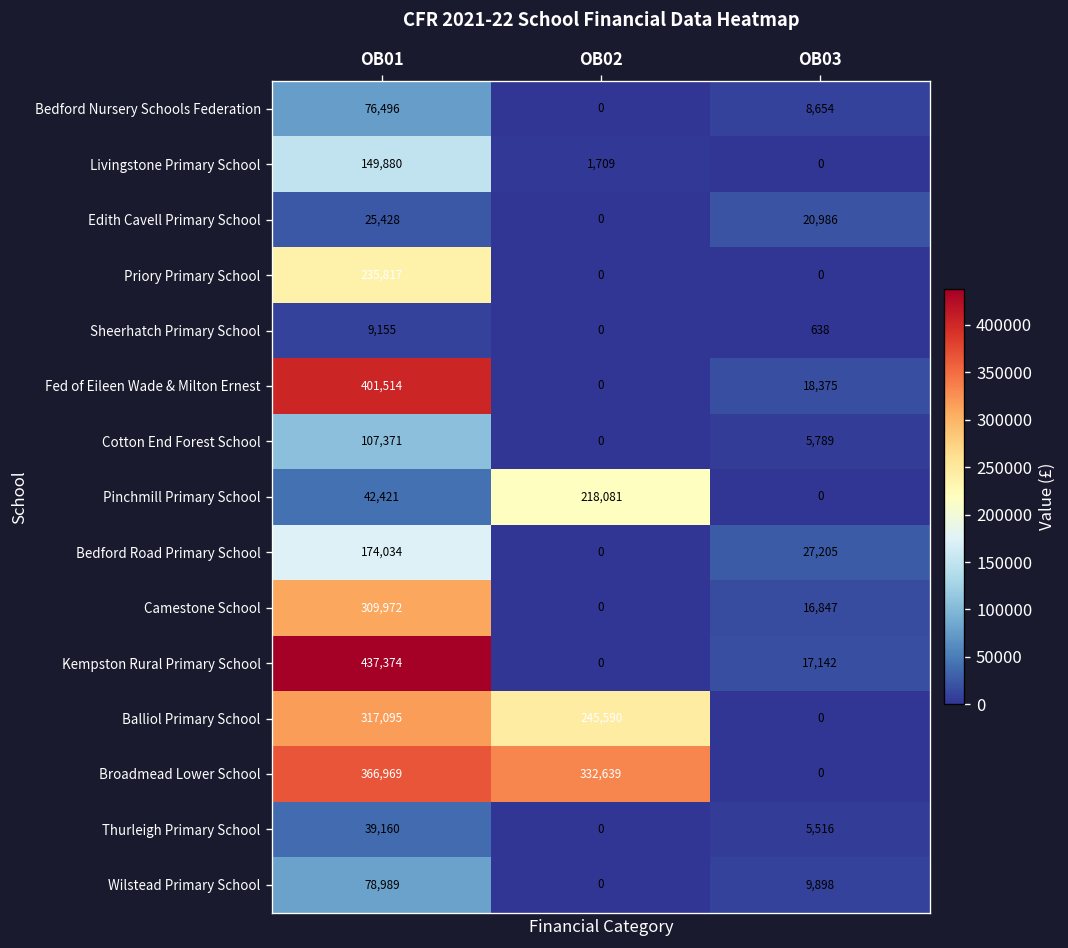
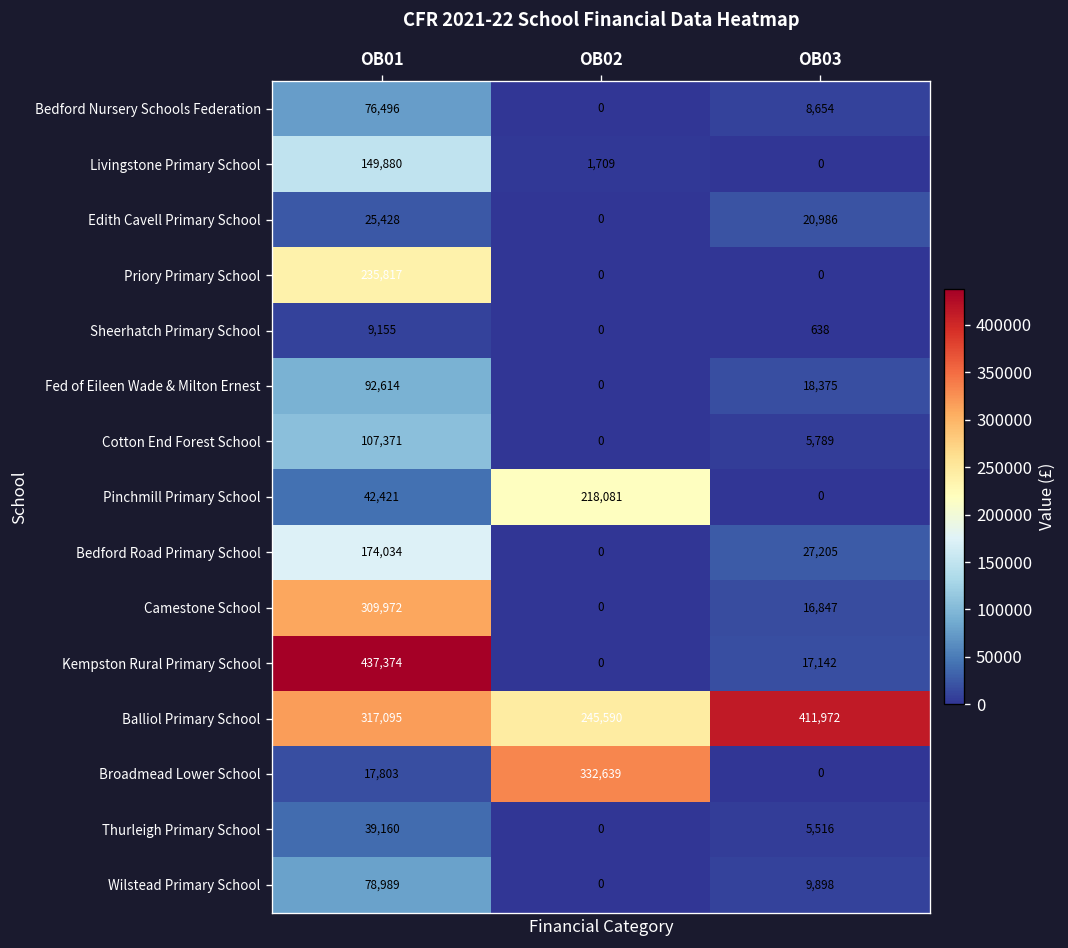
  {
    "Bedford Nursery Schools Federation": {
      "OB01": "76,496",
      "OB02": "0",
      "OB03": "8,654"
    },
    "Livingstone Primary School": {
      "OB01": "149,880",
      "OB02": "1,709",
      "OB03": "0"
    },
    "Edith Cavell Primary School": {
      "OB01": "25,428",
      "OB02": "0",
      "OB03": "20,986"
    },
    "Priory Primary School": {
      "OB01": "235,817",
      "OB02": "0",
      "OB03": "0"
    },
    "Sheerhatch Primary School": {
      "OB01": "9,155",
      "OB02": "0",
      "OB03": "638"
    },
    "Fed of Eileen Wade & Milton Ernest": {
-     "OB01": "401,514",
+     "OB01": "92,614",
      "OB02": "0",
      "OB03": "18,375"
    },
    "Cotton End Forest School": {
      "OB01": "107,371",
      "OB02": "0",
      "OB03": "5,789"
    },
    "Pinchmill Primary School": {
      "OB01": "42,421",
      "OB02": "218,081",
      "OB03": "0"
    },
    "Bedford Road Primary School": {
      "OB01": "174,034",
      "OB02": "0",
      "OB03": "27,205"
    },
    "Camestone School": {
      "OB01": "309,972",
      "OB02": "0",
      "OB03": "16,847"
    },
    "Kempston Rural Primary School": {
      "OB01": "437,374",
      "OB02": "0",
      "OB03": "17,142"
    },
    "Balliol Primary School": {
      "OB01": "317,095",
      "OB02": "245,590",
-     "OB03": "0"
+     "OB03": "411,972"
    },
    "Broadmead Lower School": {
-     "OB01": "366,969",
+     "OB01": "17,803",
      "OB02": "332,639",
      "OB03": "0"
    },
    "Thurleigh Primary School": {
      "OB01": "39,160",
      "OB02": "0",
      "OB03": "5,516"
    },
    "Wilstead Primary School": {
      "OB01": "78,989",
      "OB02": "0",
      "OB03": "9,898"
    }
  }
